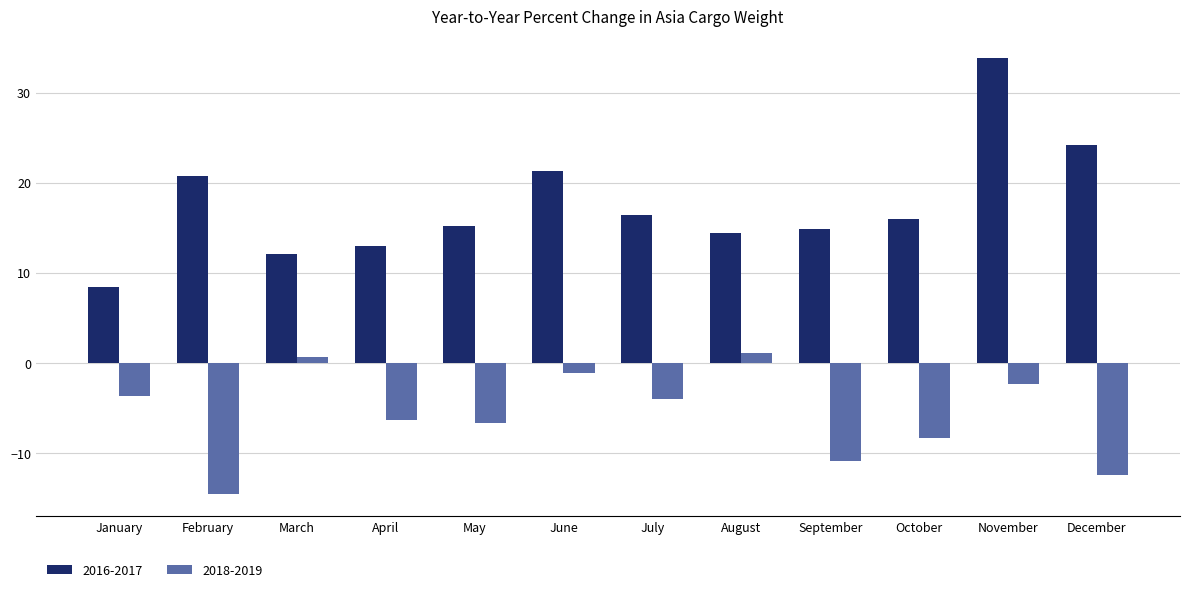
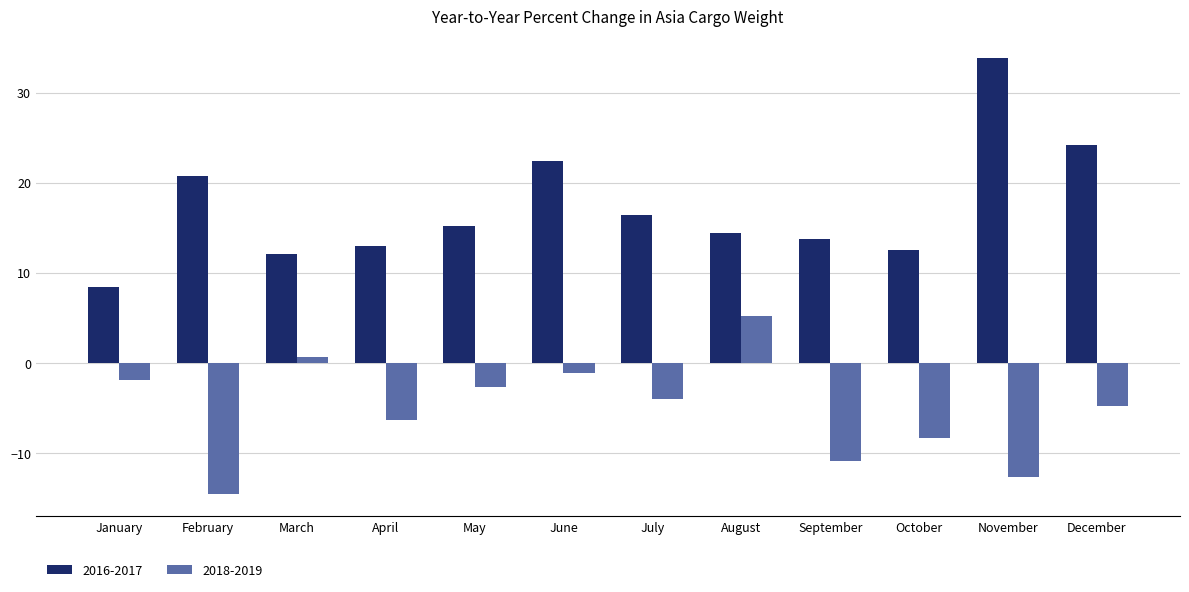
  {
    "2016-2017": {
      "January": 8,
      "February": 21,
      "March": 12,
      "April": 13,
      "May": 15,
-     "June": 21,
+     "June": 22,
      "July": 16,
      "August": 14,
-     "September": 15,
-     "October": 16,
+     "September": 14,
+     "October": 13,
      "November": 34,
      "December": 24
    },
    "2018-2019": {
-     "January": -4,
+     "January": -2,
      "February": -15,
      "March": 1,
      "April": -6,
-     "May": -7,
+     "May": -3,
      "June": -1,
      "July": -4,
-     "August": 1,
+     "August": 5,
      "September": -11,
      "October": -8,
-     "November": -2,
-     "December": -12
+     "November": -13,
+     "December": -5
    }
  }
